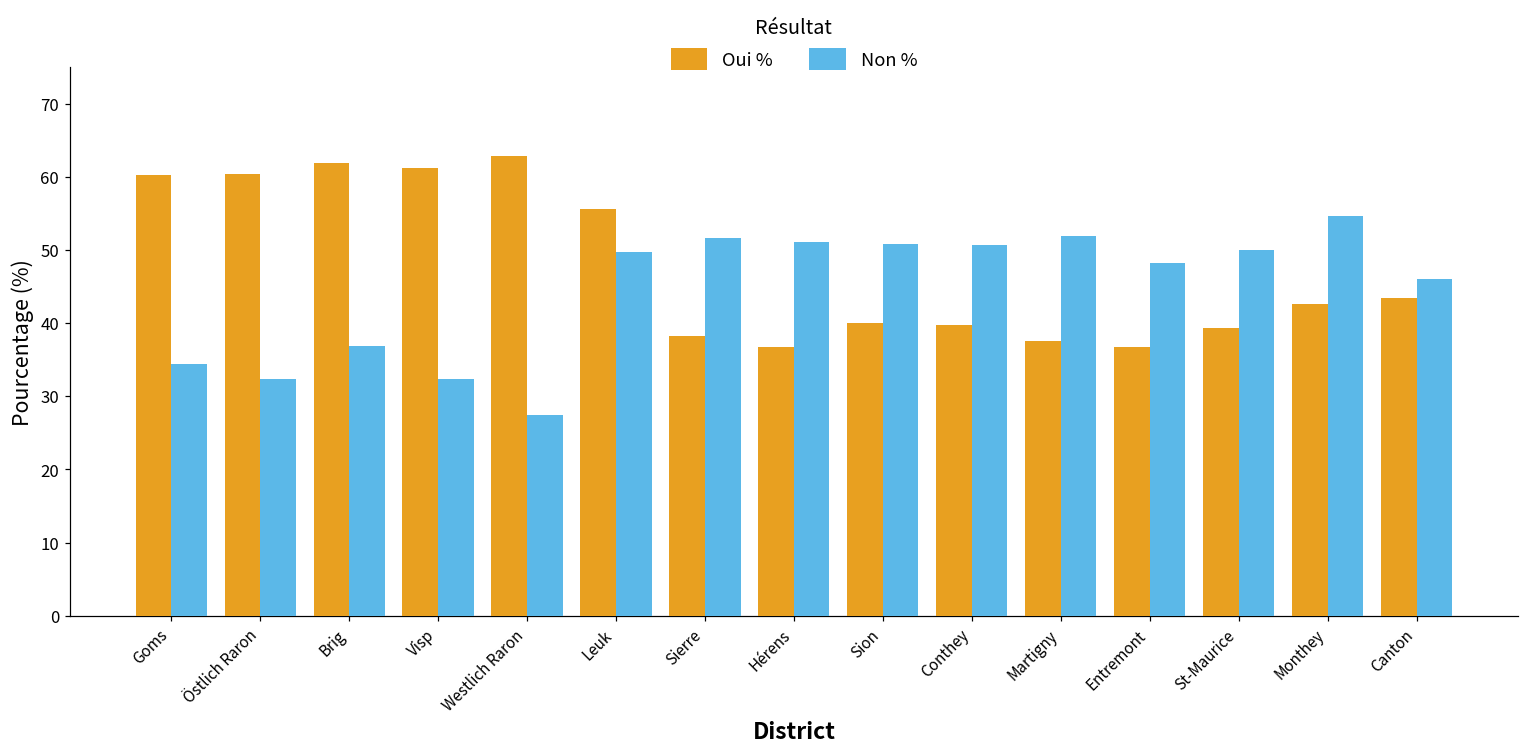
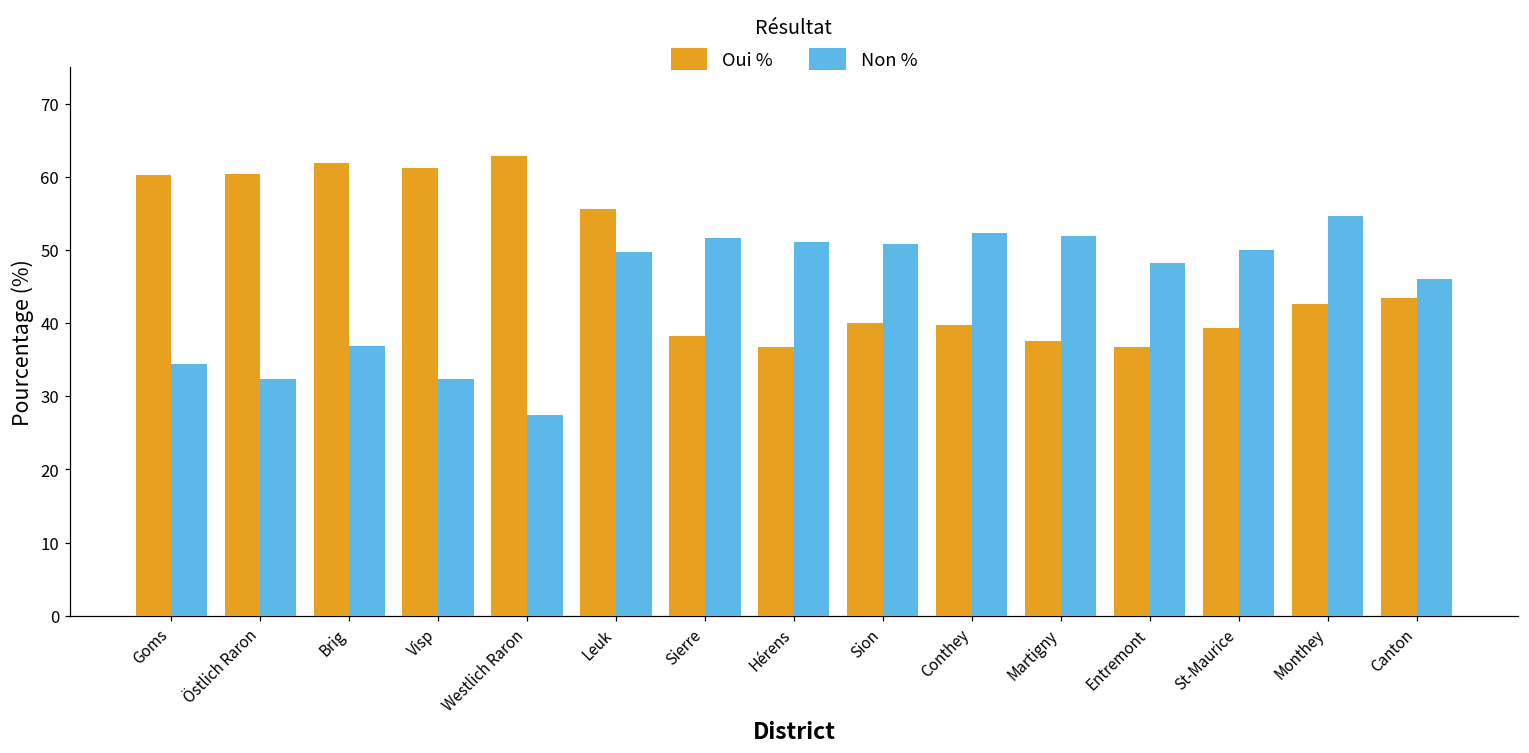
  {
    "Oui %": {
      "Goms": 60,
      "Östlich Raron": 60,
      "Brig": 62,
      "Visp": 61,
      "Westlich Raron": 63,
      "Leuk": 56,
      "Sierre": 38,
      "Hérens": 37,
      "Sion": 40,
      "Conthey": 40,
      "Martigny": 38,
      "Entremont": 37,
      "St-Maurice": 39,
      "Monthey": 43,
      "Canton": 43
    },
    "Non %": {
      "Goms": 34,
      "Östlich Raron": 32,
      "Brig": 37,
      "Visp": 32,
      "Westlich Raron": 27,
      "Leuk": 50,
      "Sierre": 52,
      "Hérens": 51,
      "Sion": 51,
-     "Conthey": 51,
+     "Conthey": 52,
      "Martigny": 52,
      "Entremont": 48,
      "St-Maurice": 50,
      "Monthey": 55,
      "Canton": 46
    }
  }
